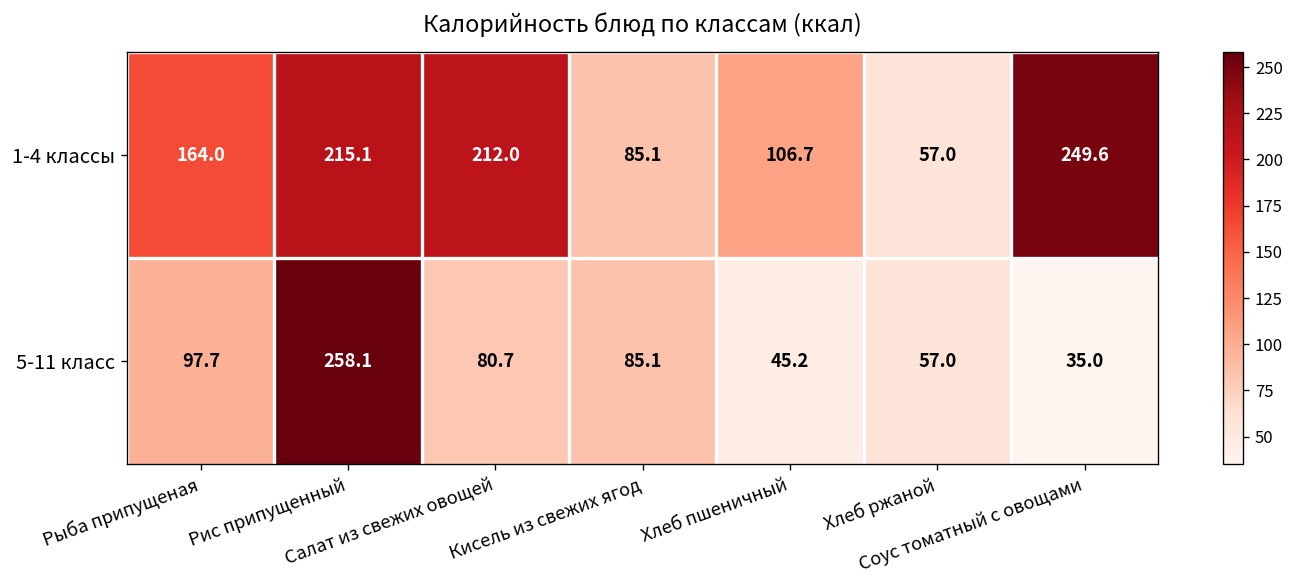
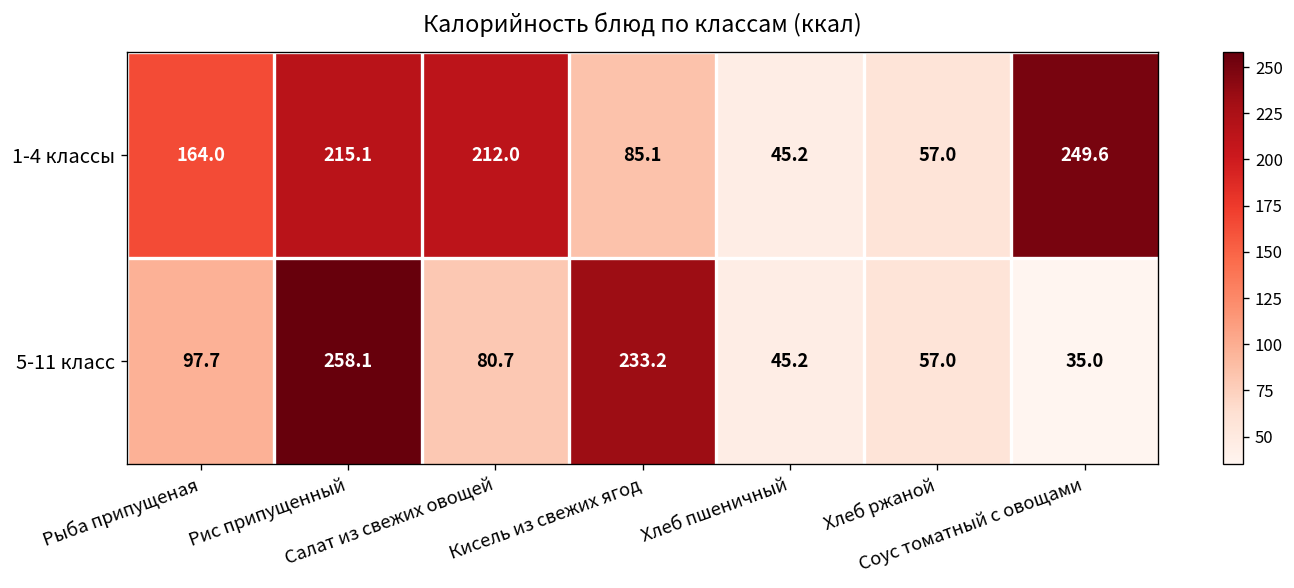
  {
    "1-4 классы": {
      "Рыба припущеная": 164.0,
      "Рис припущенный": 215.1,
      "Салат из свежих овощей": 212.0,
      "Кисель из свежих ягод": 85.1,
-     "Хлеб пшеничный": 106.7,
+     "Хлеб пшеничный": 45.2,
      "Хлеб ржаной": 57.0,
      "Соус томатный с овощами": 249.6
    },
    "5-11 класс": {
      "Рыба припущеная": 97.7,
      "Рис припущенный": 258.1,
      "Салат из свежих овощей": 80.7,
-     "Кисель из свежих ягод": 85.1,
+     "Кисель из свежих ягод": 233.2,
      "Хлеб пшеничный": 45.2,
      "Хлеб ржаной": 57.0,
      "Соус томатный с овощами": 35.0
    }
  }
